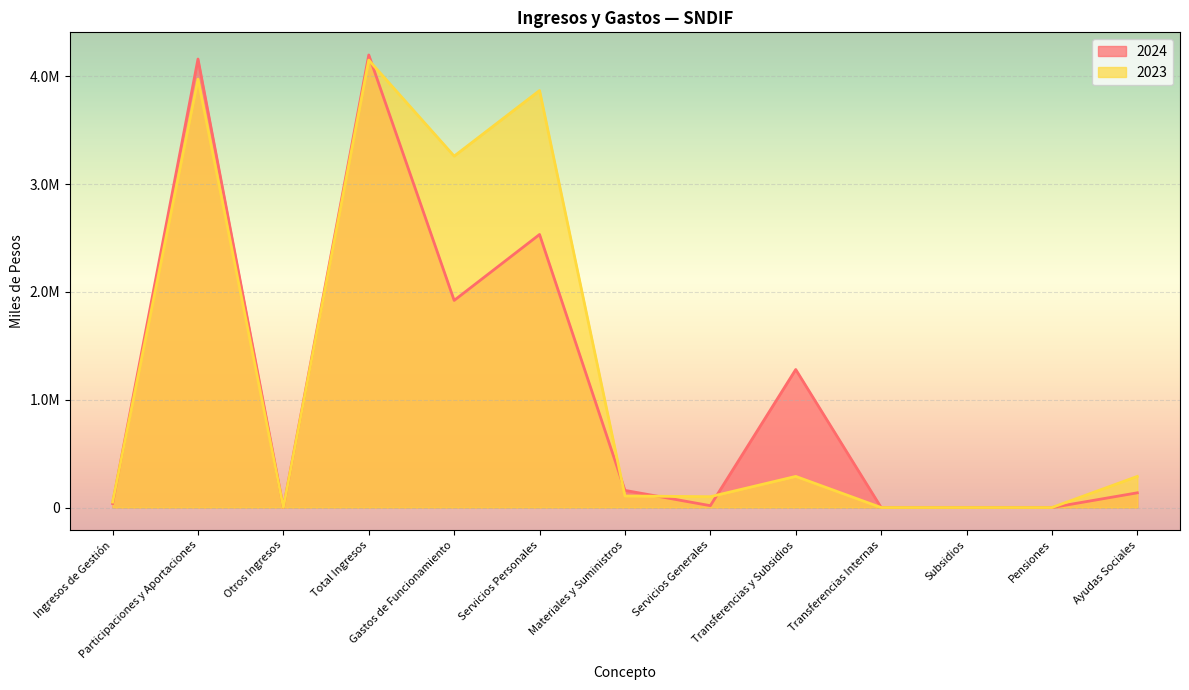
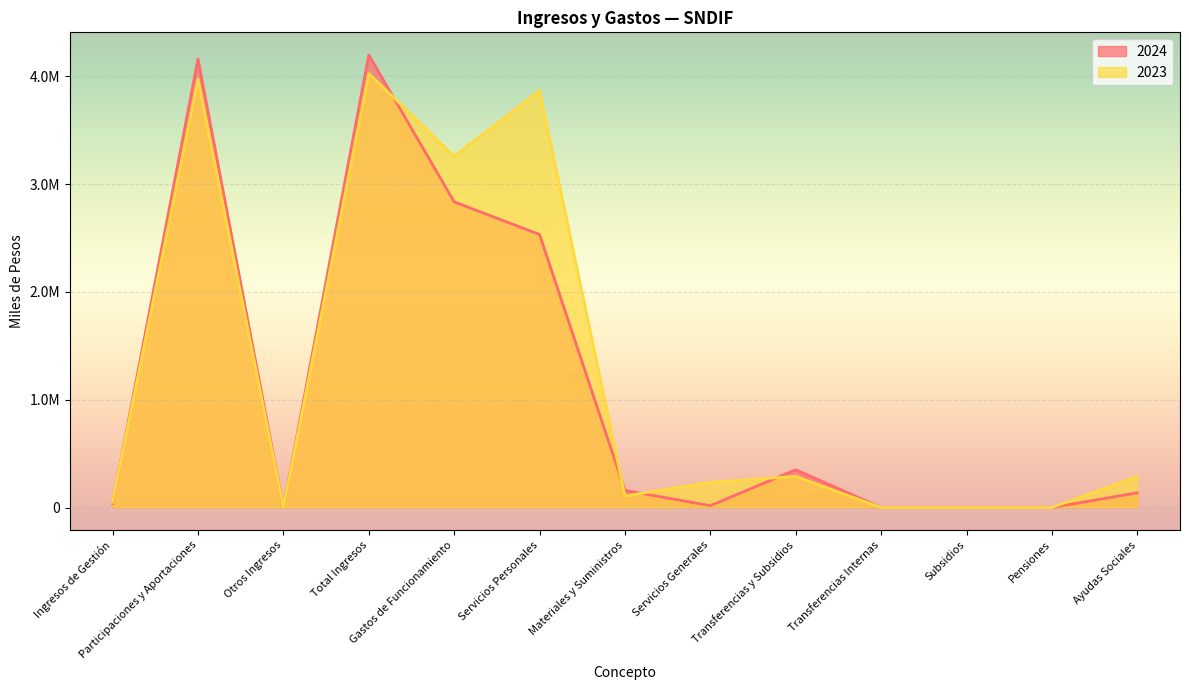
  {
    "2024": {
      "Participaciones y Aportaciones": 4160000,
      "Total Ingresos": 4200000,
-     "Gastos de Funcionamiento": 1920000,
+     "Gastos de Funcionamiento": 2840000,
      "Servicios Personales": 2530000,
      "Materiales y Suministros": 160000,
      "Servicios Generales": 20000,
-     "Transferencias y Subsidios": 1280000,
+     "Transferencias y Subsidios": 350000,
      "Ayudas Sociales": 140000
    },
    "2023": {
      "Participaciones y Aportaciones": 3970000,
-     "Total Ingresos": 4150000,
+     "Total Ingresos": 4030000,
      "Gastos de Funcionamiento": 3260000,
      "Servicios Personales": 3870000,
      "Materiales y Suministros": 110000,
-     "Servicios Generales": 100000,
+     "Servicios Generales": 230000,
      "Transferencias y Subsidios": 290000,
      "Ayudas Sociales": 290000
    }
  }
